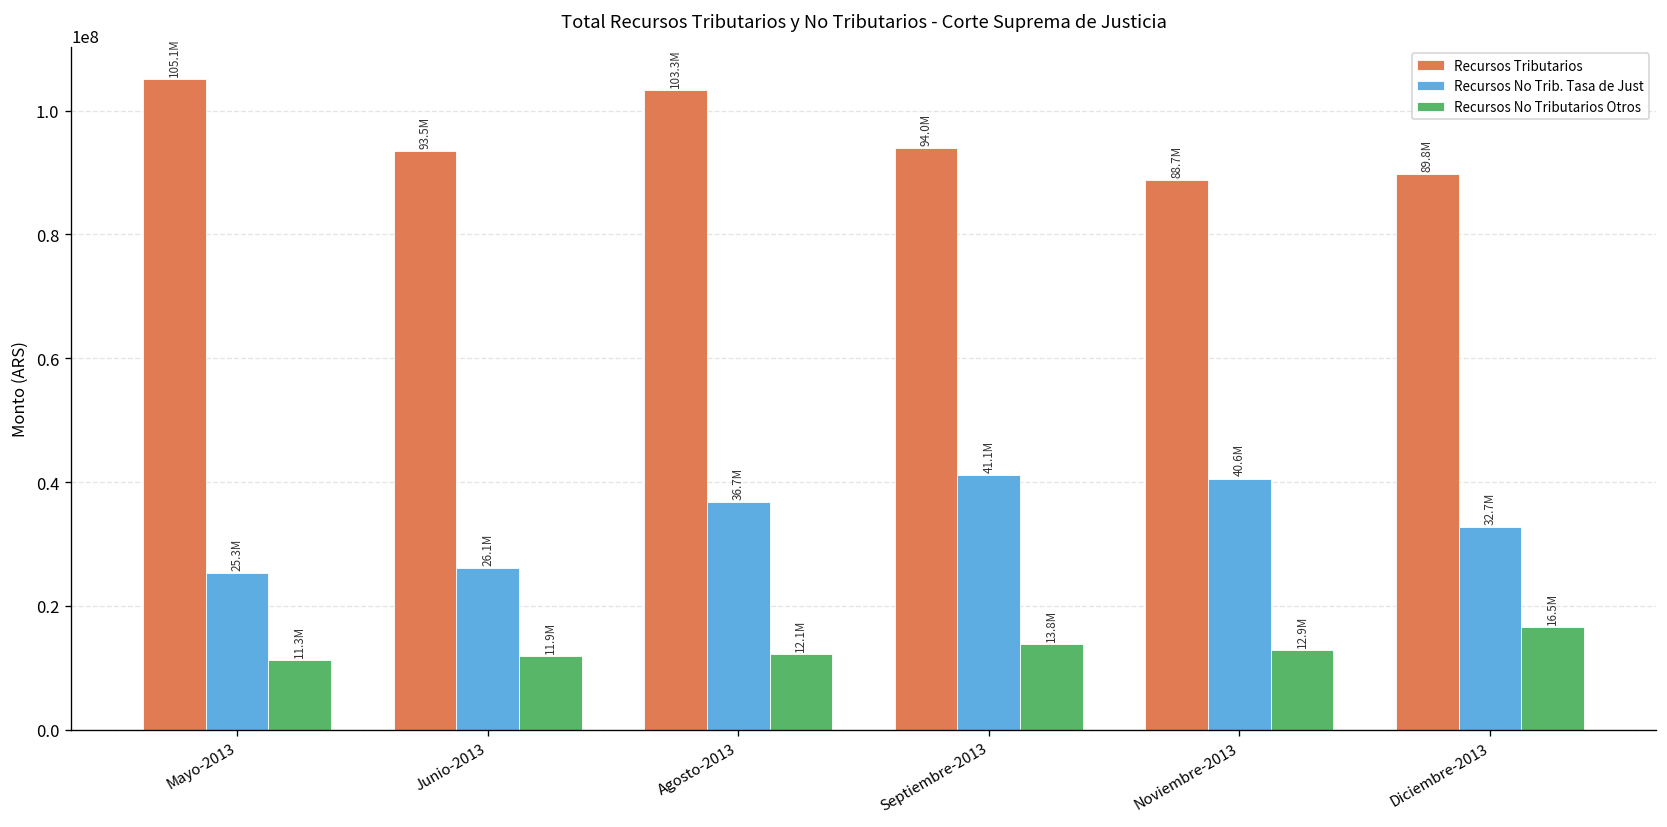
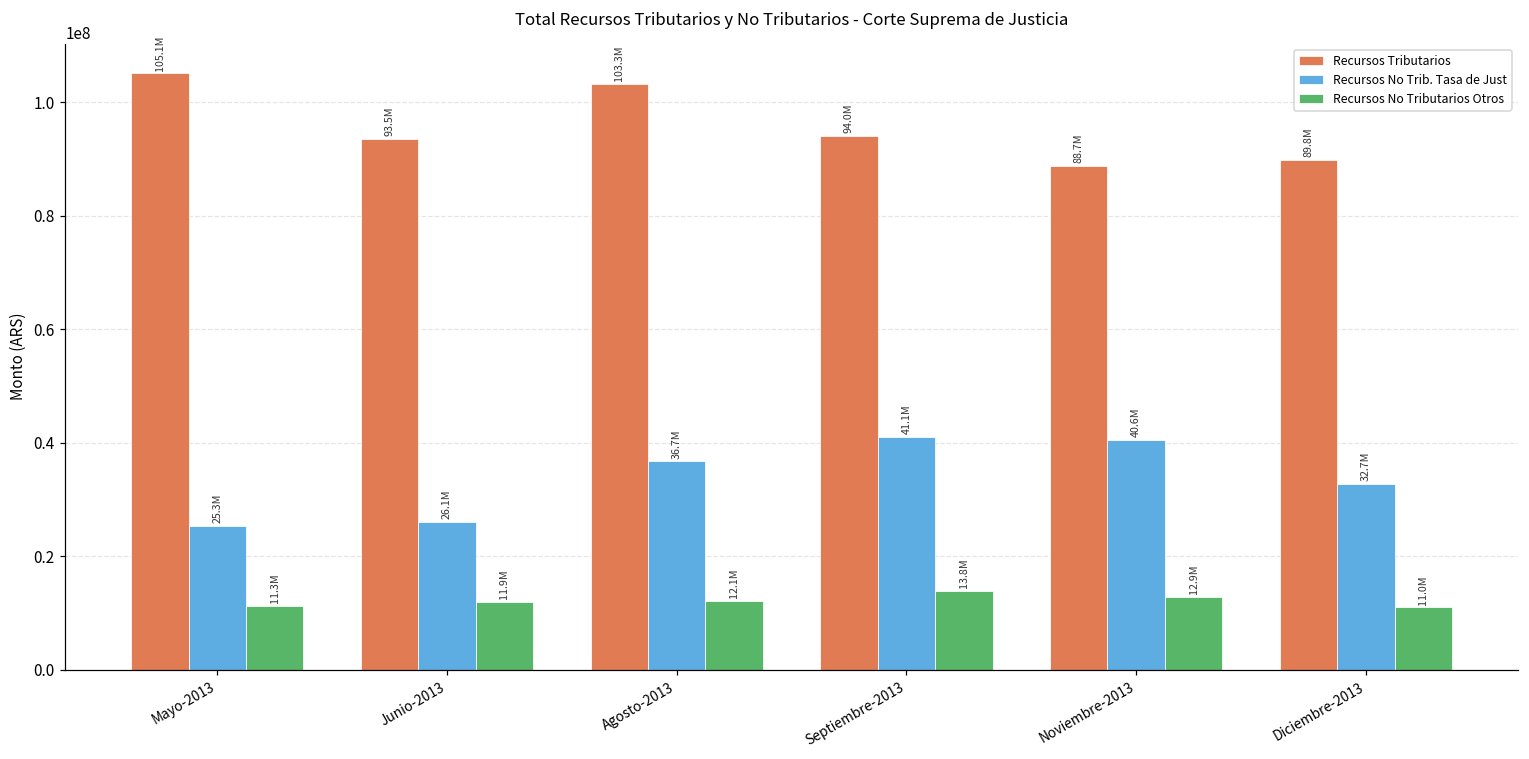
  {
    "Recursos Tributarios": {
      "Mayo-2013": "105.1M",
      "Junio-2013": "93.5M",
      "Agosto-2013": "103.3M",
      "Septiembre-2013": "94.0M",
      "Noviembre-2013": "88.7M",
      "Diciembre-2013": "89.8M"
    },
    "Recursos No Trib. Tasa de Just": {
      "Mayo-2013": "25.3M",
      "Junio-2013": "26.1M",
      "Agosto-2013": "36.7M",
      "Septiembre-2013": "41.1M",
      "Noviembre-2013": "40.6M",
      "Diciembre-2013": "32.7M"
    },
    "Recursos No Tributarios Otros": {
      "Mayo-2013": "11.3M",
      "Junio-2013": "11.9M",
      "Agosto-2013": "12.1M",
      "Septiembre-2013": "13.8M",
      "Noviembre-2013": "12.9M",
-     "Diciembre-2013": "16.5M"
+     "Diciembre-2013": "11.0M"
    }
  }
